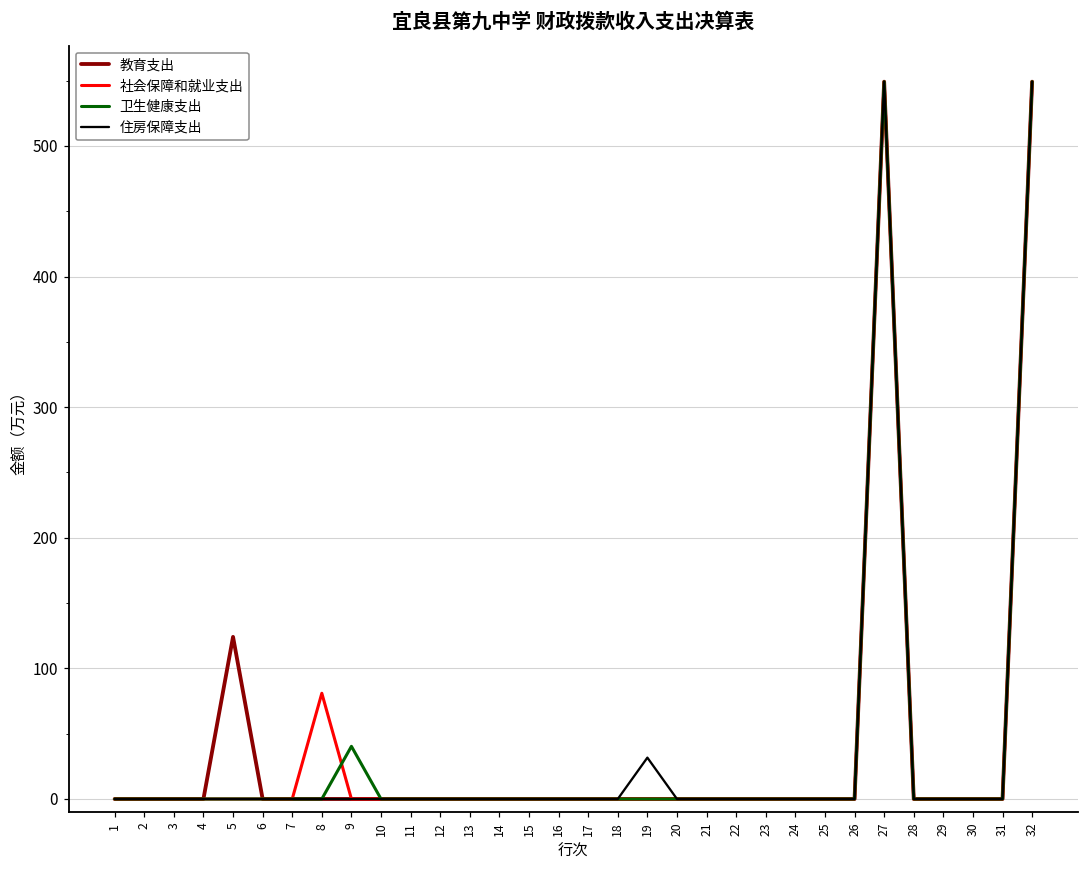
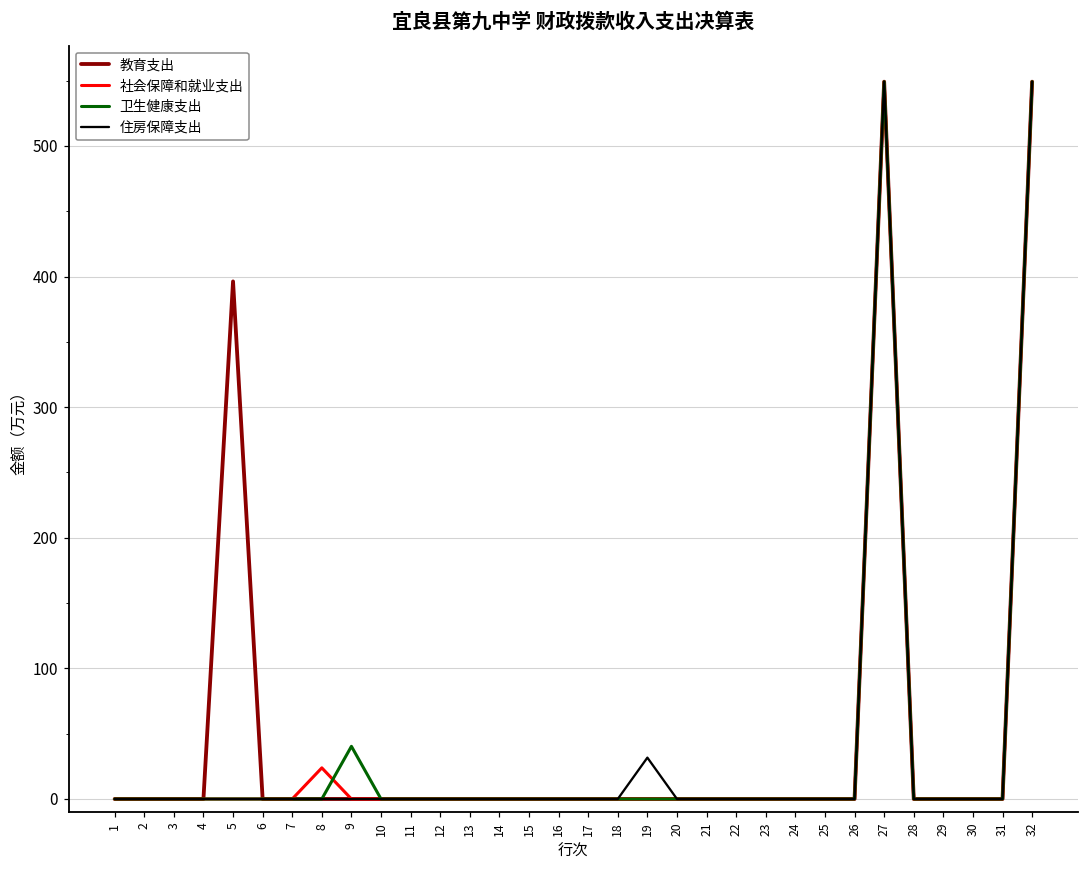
  {
    "教育支出": {
-     "5": 124
+     "5": 396
    },
    "社会保障和就业支出": {
-     "8": 81
+     "8": 24
    },
    "卫生健康支出": {
      "9": 40
    },
    "住房保障支出": {
      "19": 32
    }
  }
